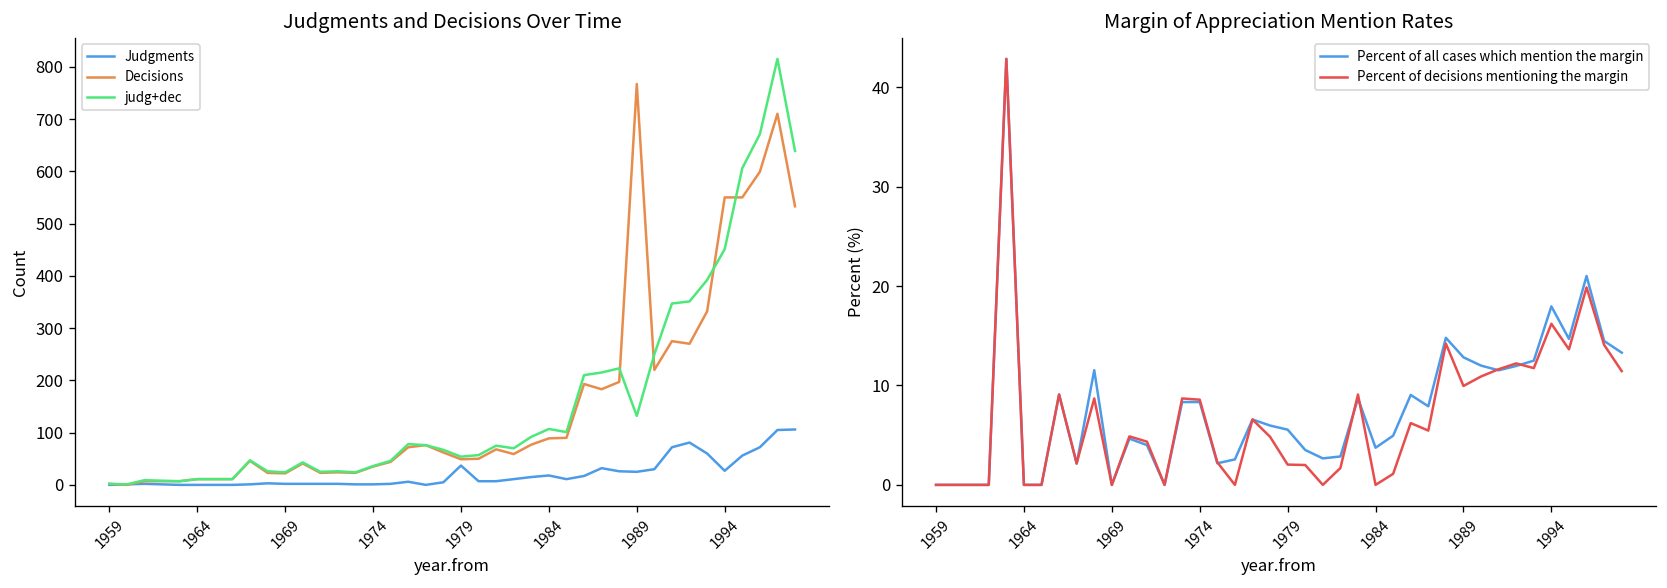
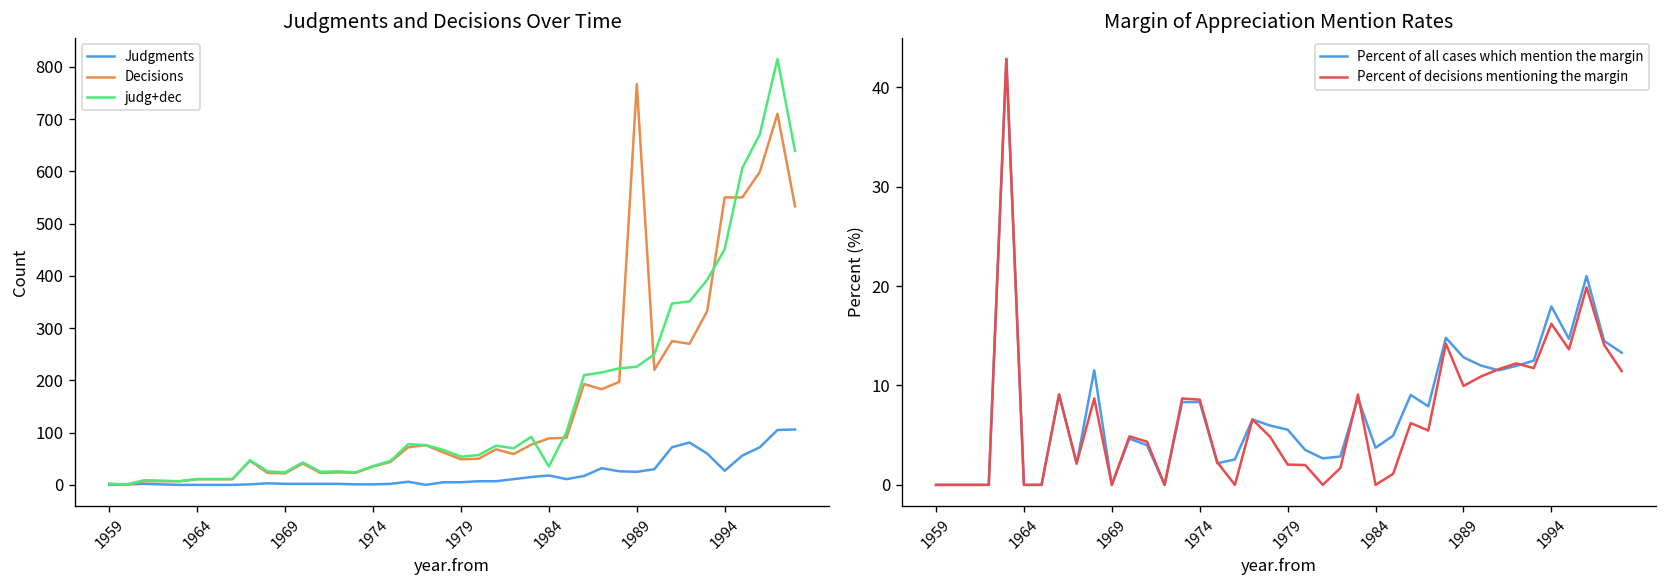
  {
    "Judgments and Decisions Over Time": {
      "Judgments": {
        "1964": 0,
        "1969": 0,
        "1974": 0,
-       "1979": 40,
+       "1979": 10,
        "1984": 20,
        "1989": 30,
        "1994": 30
      },
      "Decisions": {
        "1984": 90,
        "1989": 770,
        "1994": 550
      },
      "judg+dec": {
-       "1984": 110,
-       "1989": 130,
+       "1984": 40,
+       "1989": 230,
        "1994": 450
      }
    },
    "Margin of Appreciation Mention Rates": {
      "Percent of all cases which mention the margin": {
        "1979": 6,
        "1984": 4,
        "1989": 13,
        "1994": 18
      },
      "Percent of decisions mentioning the margin": {
        "1979": 2,
        "1984": 0,
        "1989": 10,
        "1994": 16
      }
    }
  }
